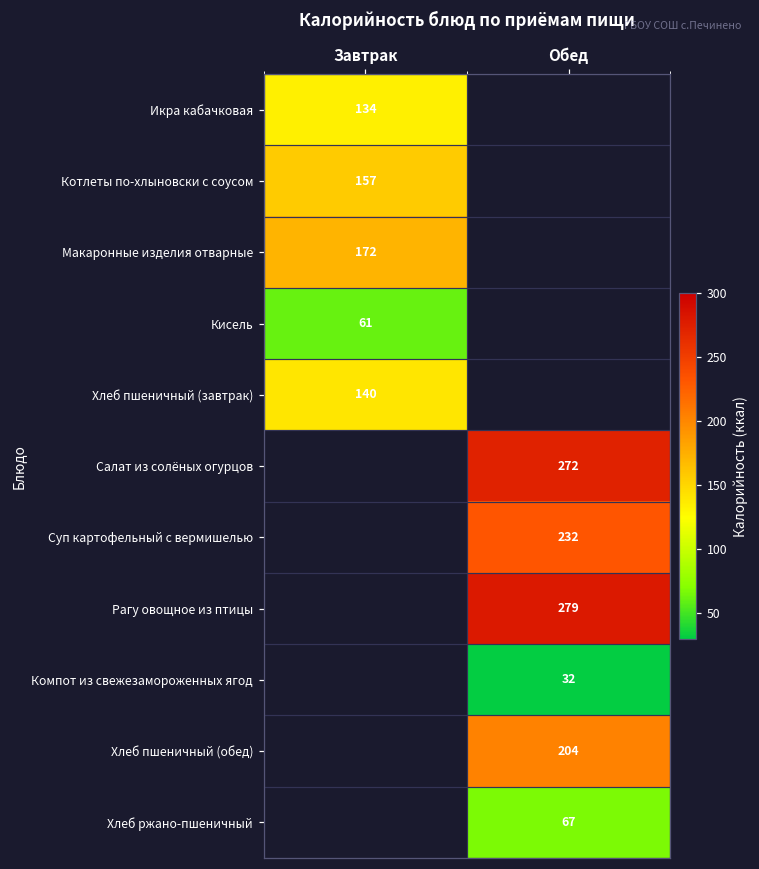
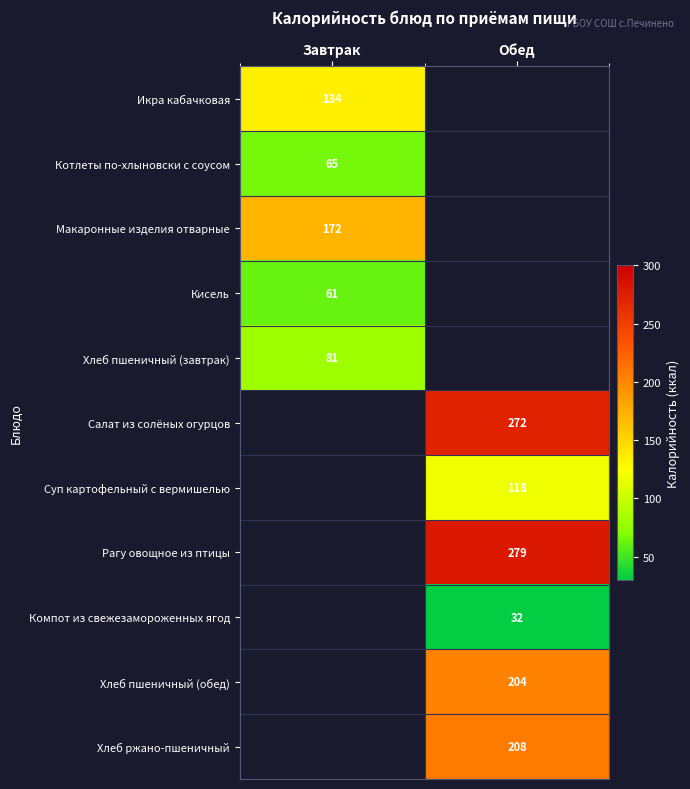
  {
    "Котлеты по-хлыновски с соусом": {
-     "Завтрак": 157
+     "Завтрак": 65
    },
    "Хлеб пшеничный (завтрак)": {
-     "Завтрак": 140
+     "Завтрак": 81
    },
    "Суп картофельный с вермишелью": {
-     "Обед": 232
+     "Обед": 118
    },
    "Хлеб ржано-пшеничный": {
-     "Обед": 67
+     "Обед": 208
    }
  }
